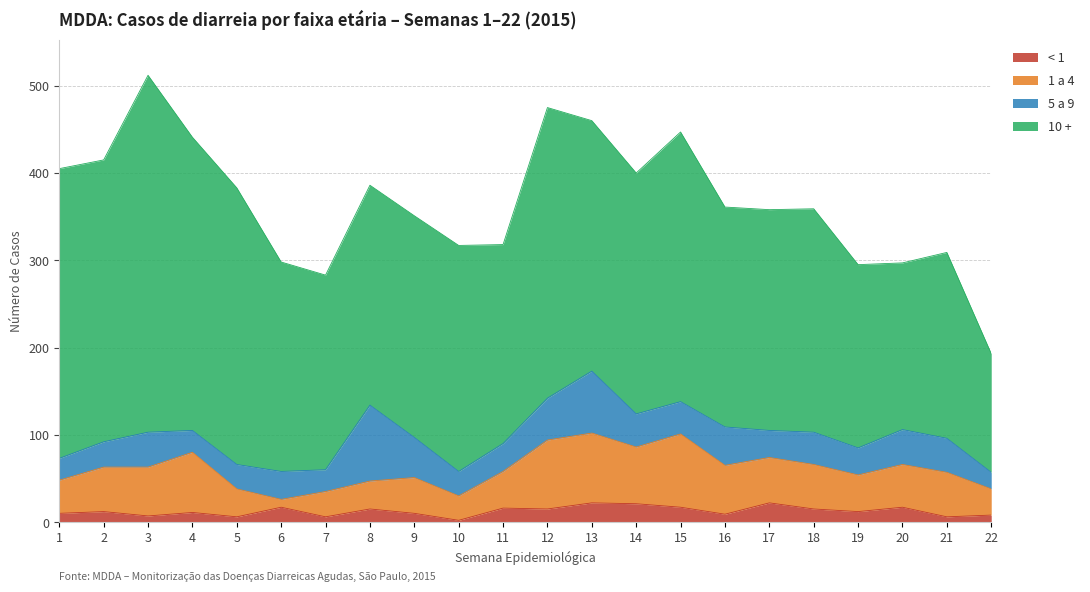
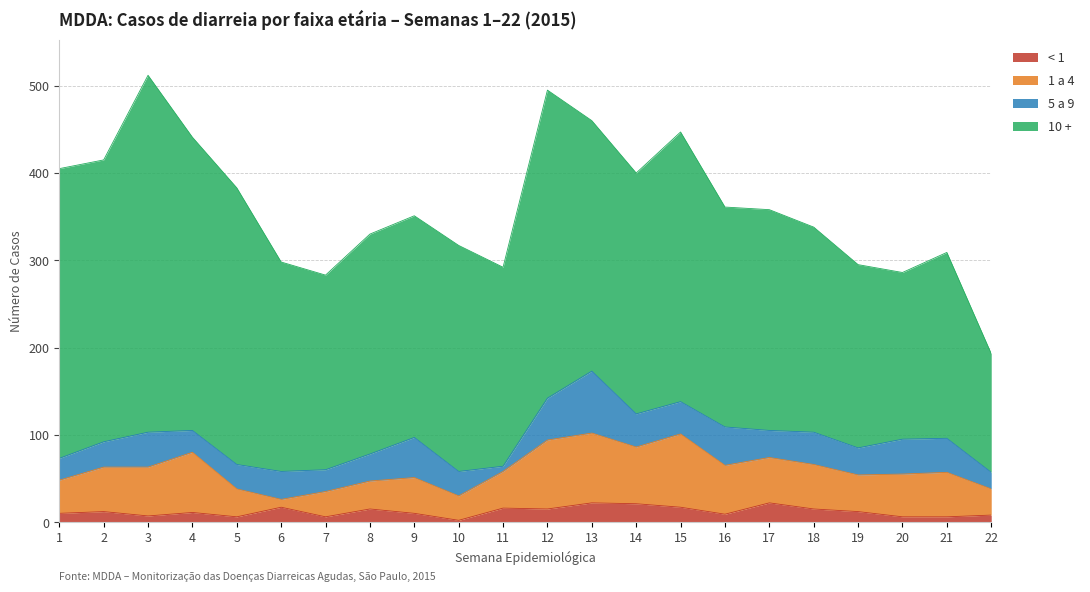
  {
    "< 1": {
      "1": 10,
      "2": 10,
      "3": 10,
      "4": 10,
      "5": 10,
      "6": 20,
      "7": 10,
      "8": 20,
      "9": 10,
      "10": 0,
      "11": 20,
      "12": 20,
      "13": 20,
      "14": 20,
      "15": 20,
      "16": 10,
      "17": 20,
      "18": 20,
      "19": 10,
-     "20": 20,
+     "20": 10,
      "21": 10,
      "22": 10
    },
    "1 a 4": {
      "1": 40,
      "2": 50,
      "3": 60,
      "4": 70,
      "5": 30,
      "6": 10,
      "7": 30,
      "8": 30,
      "9": 40,
      "10": 30,
      "11": 40,
      "12": 80,
      "13": 80,
      "14": 70,
      "15": 80,
      "16": 60,
      "17": 50,
      "18": 50,
      "19": 40,
      "20": 50,
      "21": 50,
      "22": 30
    },
    "5 a 9": {
      "1": 30,
      "2": 30,
      "3": 40,
      "4": 30,
      "5": 30,
      "6": 30,
      "7": 30,
-     "8": 90,
+     "8": 30,
      "9": 50,
      "10": 30,
-     "11": 30,
+     "11": 10,
      "12": 50,
      "13": 70,
      "14": 40,
      "15": 40,
      "16": 40,
      "17": 30,
      "18": 40,
      "19": 30,
      "20": 40,
      "21": 40,
      "22": 20
    },
    "10 +": {
      "1": 330,
      "2": 320,
      "3": 410,
      "4": 340,
      "5": 320,
      "6": 240,
      "7": 220,
      "8": 250,
      "9": 250,
      "10": 260,
      "11": 230,
-     "12": 330,
+     "12": 350,
      "13": 290,
      "14": 280,
      "15": 310,
      "16": 250,
      "17": 250,
-     "18": 260,
+     "18": 240,
      "19": 210,
      "20": 190,
      "21": 210,
      "22": 140
    }
  }
